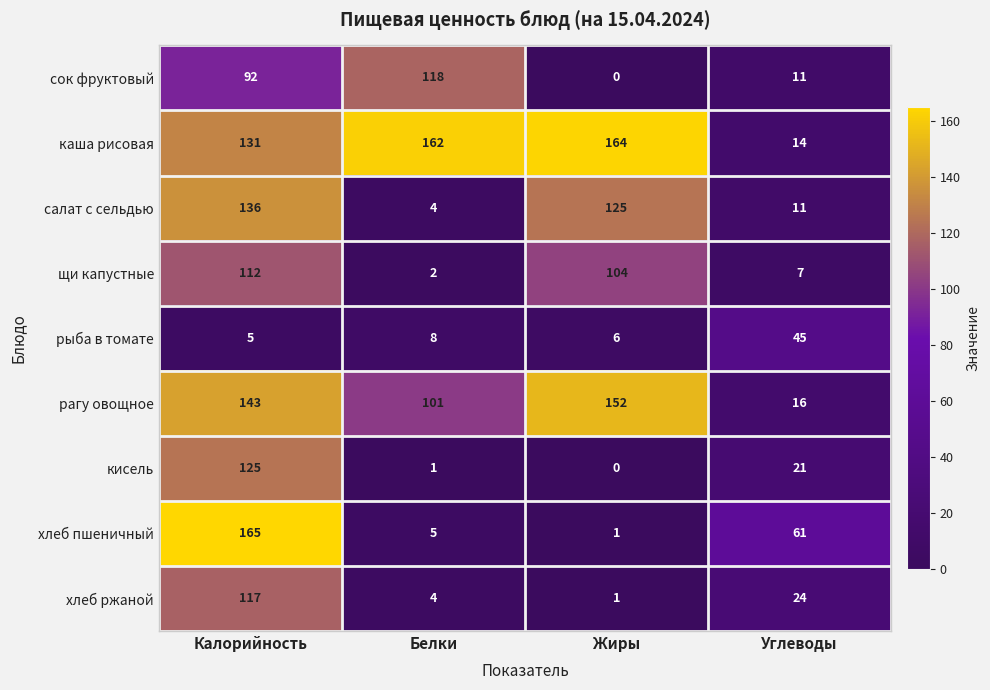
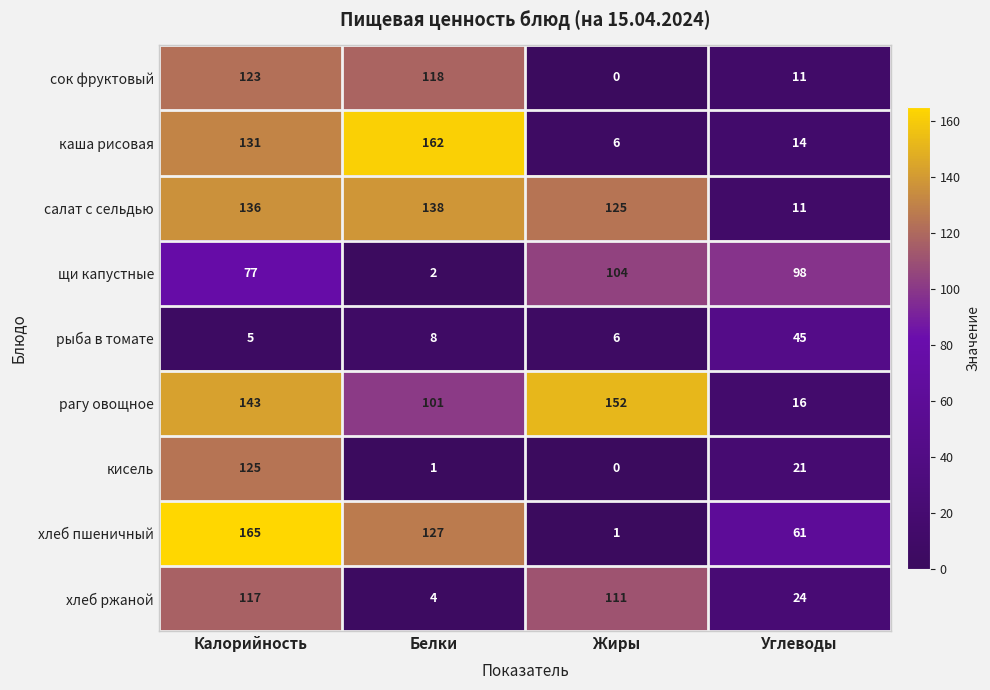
  {
    "сок фруктовый": {
-     "Калорийность": 92,
+     "Калорийность": 123,
      "Белки": 118,
      "Жиры": 0,
      "Углеводы": 11
    },
    "каша рисовая": {
      "Калорийность": 131,
      "Белки": 162,
-     "Жиры": 164,
+     "Жиры": 6,
      "Углеводы": 14
    },
    "салат с сельдью": {
      "Калорийность": 136,
-     "Белки": 4,
+     "Белки": 138,
      "Жиры": 125,
      "Углеводы": 11
    },
    "щи капустные": {
-     "Калорийность": 112,
+     "Калорийность": 77,
      "Белки": 2,
      "Жиры": 104,
-     "Углеводы": 7
+     "Углеводы": 98
    },
    "рыба в томате": {
      "Калорийность": 5,
      "Белки": 8,
      "Жиры": 6,
      "Углеводы": 45
    },
    "рагу овощное": {
      "Калорийность": 143,
      "Белки": 101,
      "Жиры": 152,
      "Углеводы": 16
    },
    "кисель": {
      "Калорийность": 125,
      "Белки": 1,
      "Жиры": 0,
      "Углеводы": 21
    },
    "хлеб пшеничный": {
      "Калорийность": 165,
-     "Белки": 5,
+     "Белки": 127,
      "Жиры": 1,
      "Углеводы": 61
    },
    "хлеб ржаной": {
      "Калорийность": 117,
      "Белки": 4,
-     "Жиры": 1,
+     "Жиры": 111,
      "Углеводы": 24
    }
  }
